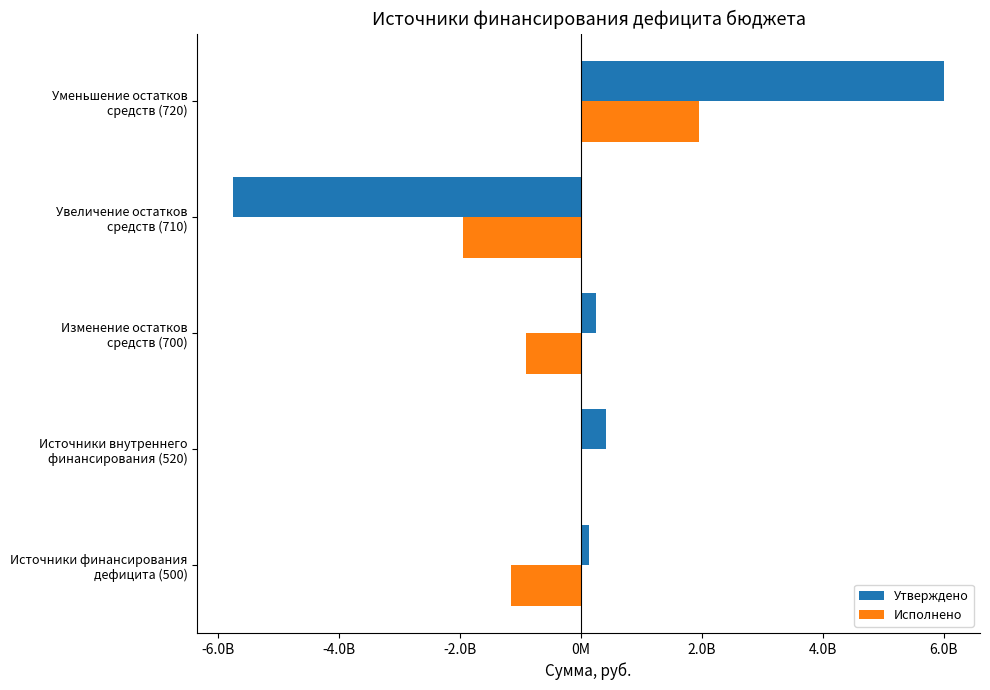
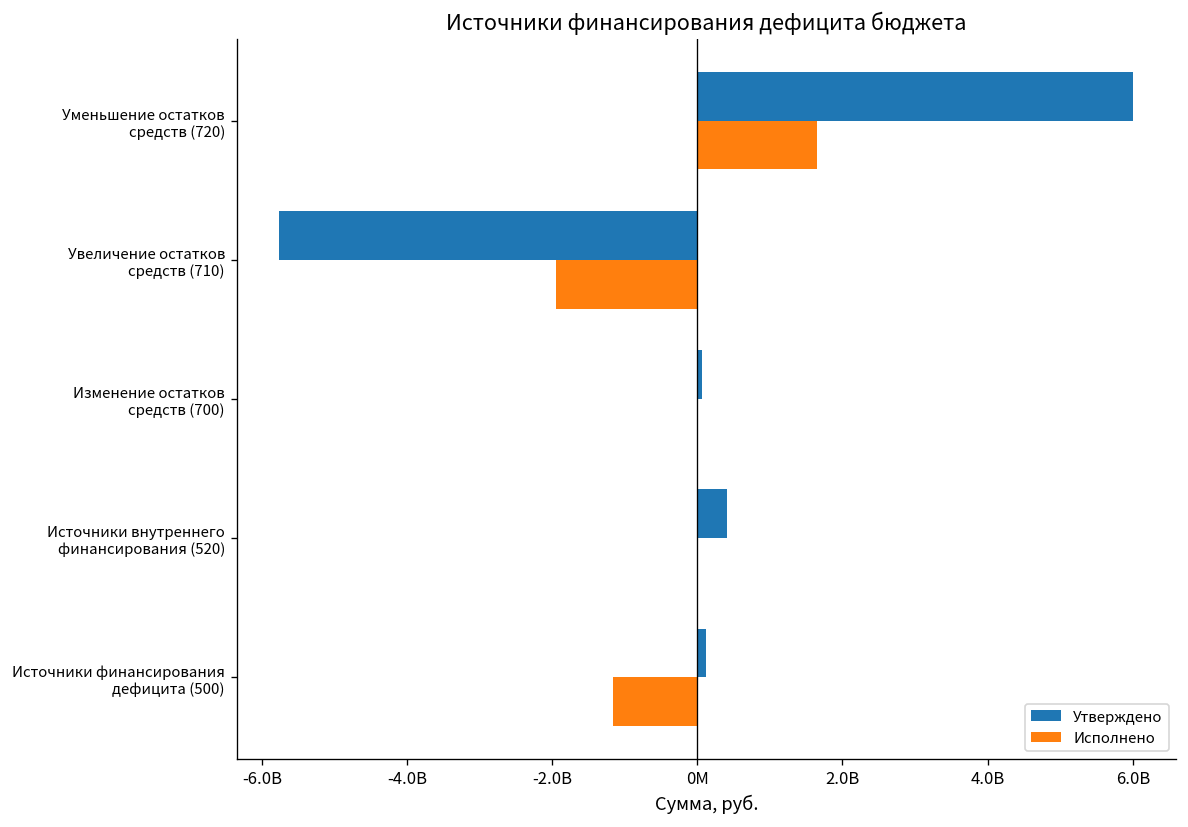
  {
    "Утверждено": {
      "Уменьшение остатков средств (720)": 6000000000,
      "Увеличение остатков средств (710)": -5800000000,
-     "Изменение остатков средств (700)": 200000000,
+     "Изменение остатков средств (700)": 100000000,
      "Источники внутреннего финансирования (520)": 400000000,
      "Источники финансирования дефицита (500)": 100000000
    },
    "Исполнено": {
-     "Уменьшение остатков средств (720)": 1900000000,
+     "Уменьшение остатков средств (720)": 1600000000,
      "Увеличение остатков средств (710)": -1900000000,
-     "Изменение остатков средств (700)": -900000000,
+     "Изменение остатков средств (700)": 0,
      "Источники внутреннего финансирования (520)": 0,
      "Источники финансирования дефицита (500)": -1200000000
    }
  }
